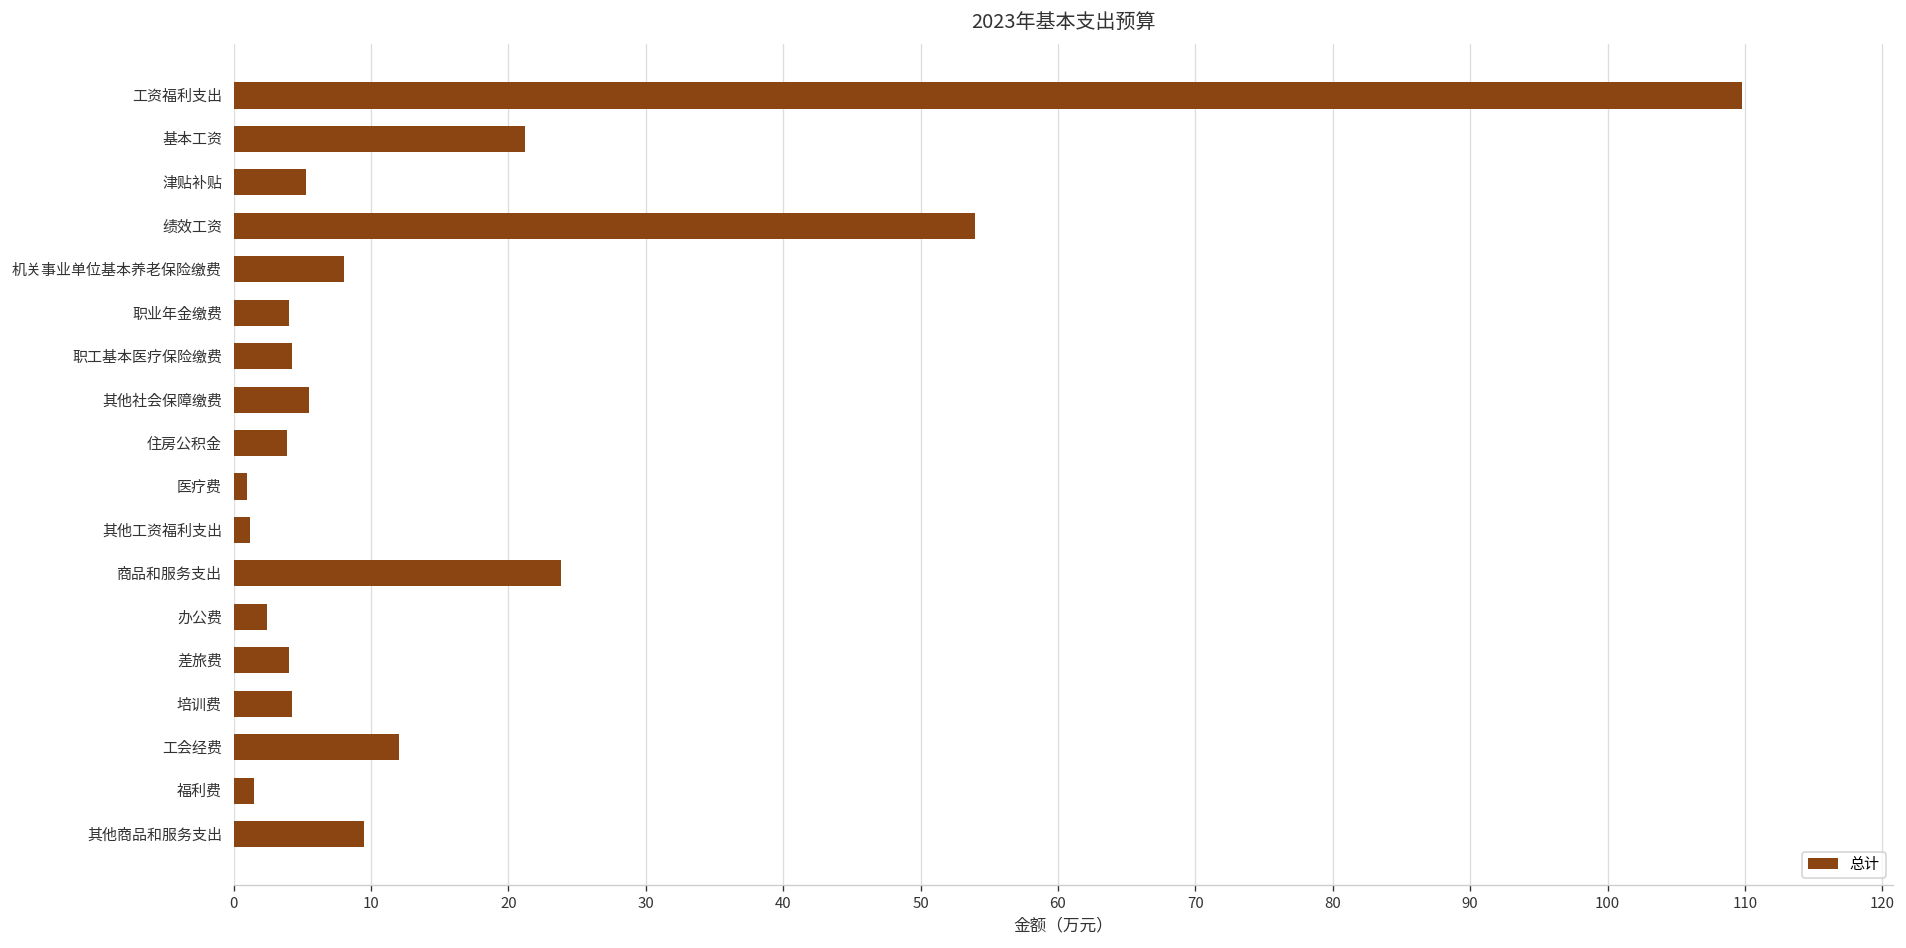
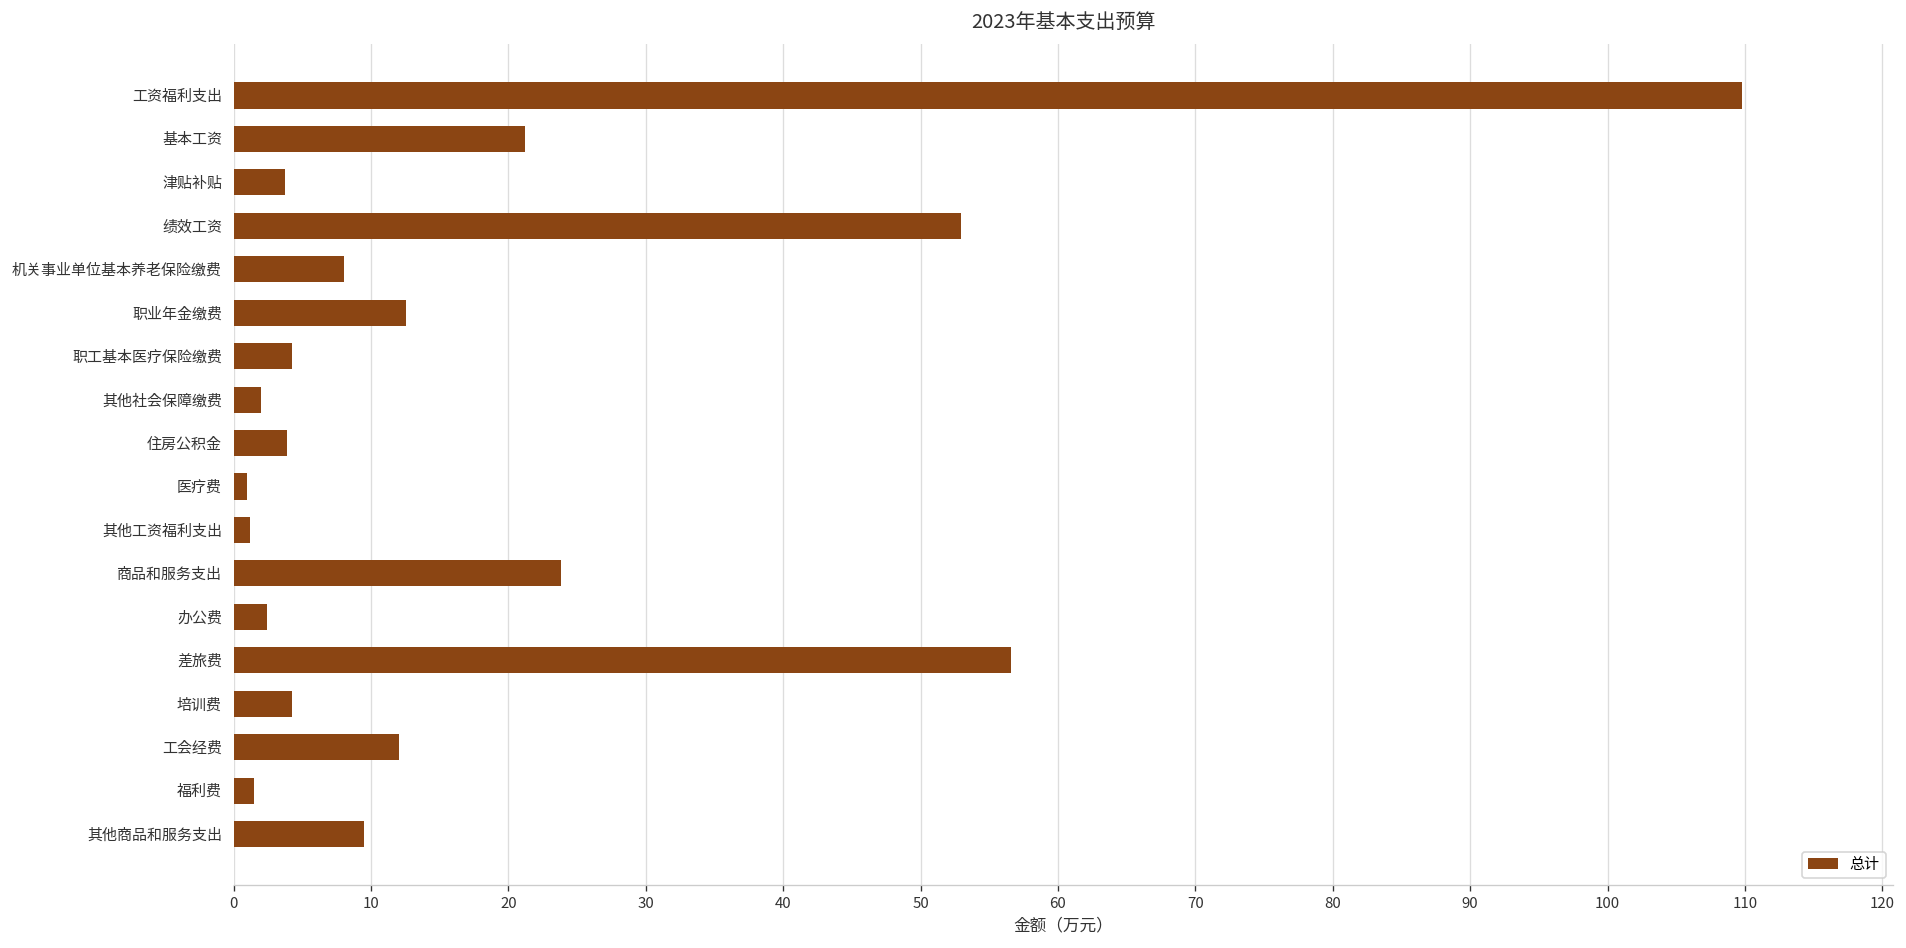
  {
    "工资福利支出": 109.8,
    "基本工资": 21.2,
-   "津贴补贴": 5.3,
-   "绩效工资": 54.0,
+   "津贴补贴": 3.8,
+   "绩效工资": 52.9,
    "机关事业单位基本养老保险缴费": 8.0,
-   "职业年金缴费": 4.0,
+   "职业年金缴费": 12.5,
    "职工基本医疗保险缴费": 4.3,
-   "其他社会保障缴费": 5.5,
+   "其他社会保障缴费": 2.0,
    "住房公积金": 3.9,
    "医疗费": 1.0,
    "其他工资福利支出": 1.2,
    "商品和服务支出": 23.9,
    "办公费": 2.4,
-   "差旅费": 4.0,
+   "差旅费": 56.6,
    "培训费": 4.3,
    "工会经费": 12.0,
    "福利费": 1.5,
    "其他商品和服务支出": 9.5
  }
